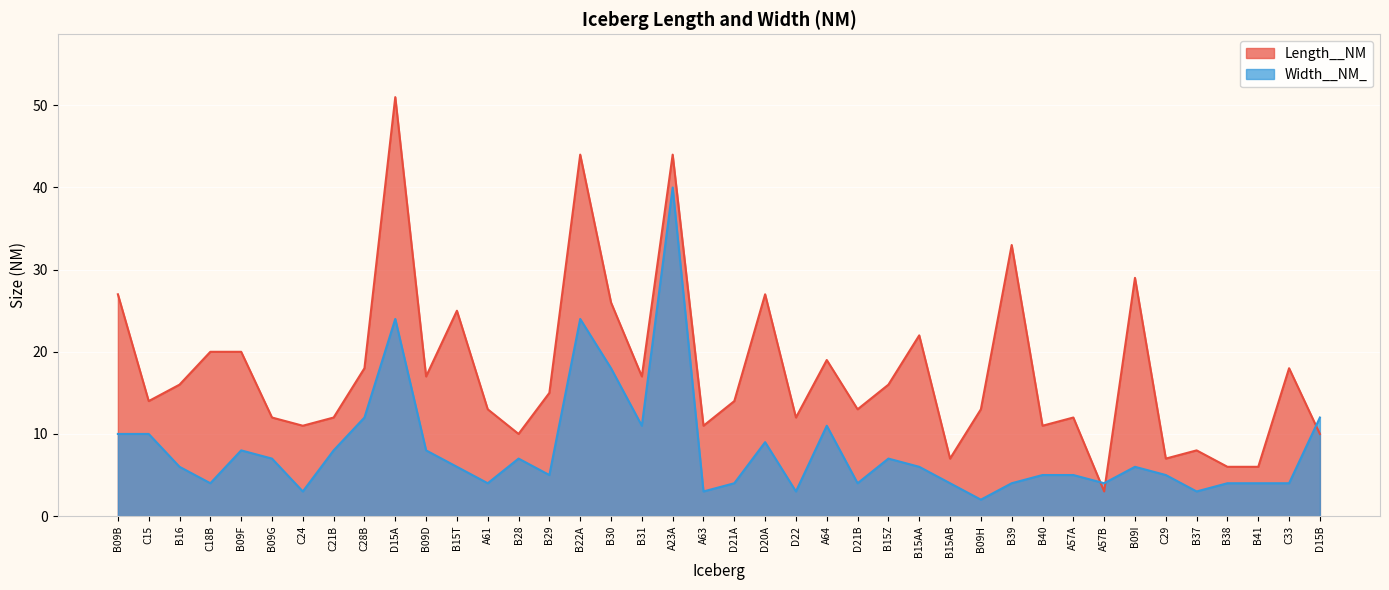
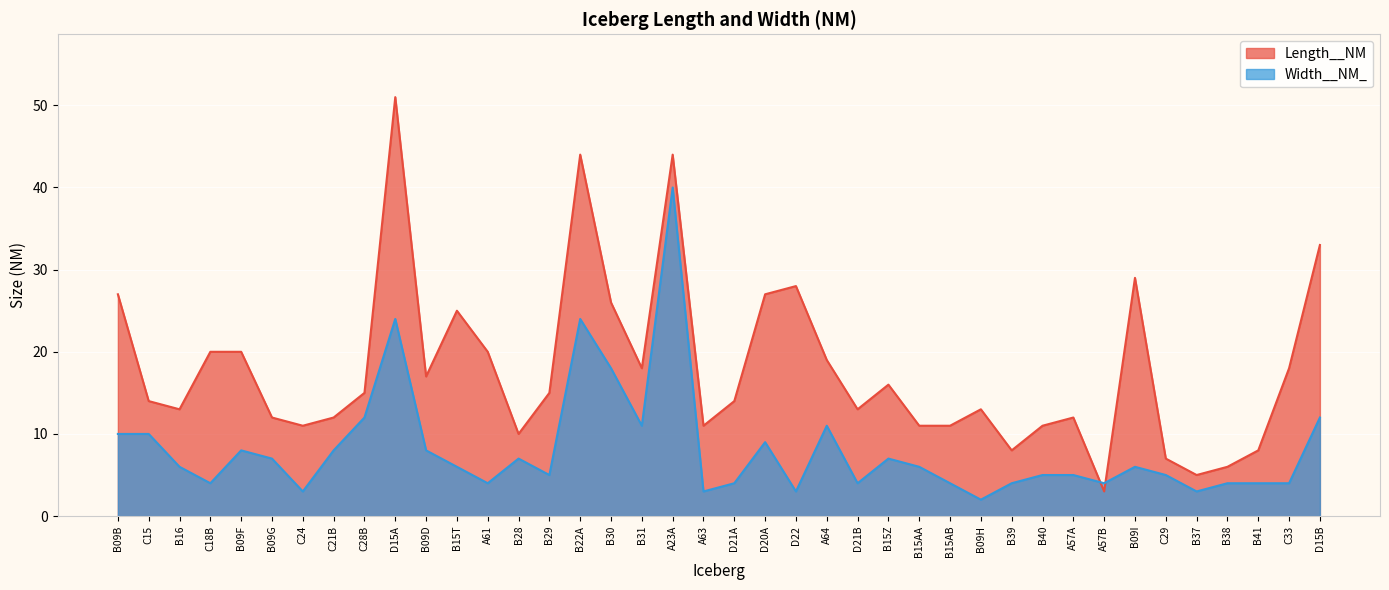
  {
    "Length__NM": {
      "B09B": 27,
      "C15": 14,
-     "B16": 16,
+     "B16": 13,
      "C18B": 20,
      "B09F": 20,
      "B09G": 12,
      "C24": 11,
      "C21B": 12,
-     "C28B": 18,
+     "C28B": 15,
      "D15A": 51,
      "B09D": 17,
      "B15T": 25,
-     "A61": 13,
+     "A61": 20,
      "B28": 10,
      "B29": 15,
      "B22A": 44,
      "B30": 26,
-     "B31": 17,
+     "B31": 18,
      "A23A": 44,
      "A63": 11,
      "D21A": 14,
      "D20A": 27,
-     "D22": 12,
+     "D22": 28,
      "A64": 19,
      "D21B": 13,
      "B15Z": 16,
-     "B15AA": 22,
-     "B15AB": 7,
+     "B15AA": 11,
+     "B15AB": 11,
      "B09H": 13,
-     "B39": 33,
+     "B39": 8,
      "B40": 11,
      "A57A": 12,
      "A57B": 3,
      "B09I": 29,
      "C29": 7,
-     "B37": 8,
+     "B37": 5,
      "B38": 6,
-     "B41": 6,
+     "B41": 8,
      "C33": 18,
-     "D15B": 10
+     "D15B": 33
    },
    "Width__NM_": {
      "B09B": 10,
      "C15": 10,
      "B16": 6,
      "C18B": 4,
      "B09F": 8,
      "B09G": 7,
      "C24": 3,
      "C21B": 8,
      "C28B": 12,
      "D15A": 24,
      "B09D": 8,
      "B15T": 6,
      "A61": 4,
      "B28": 7,
      "B29": 5,
      "B22A": 24,
      "B30": 18,
      "B31": 11,
      "A23A": 40,
      "A63": 3,
      "D21A": 4,
      "D20A": 9,
      "D22": 3,
      "A64": 11,
      "D21B": 4,
      "B15Z": 7,
      "B15AA": 6,
      "B15AB": 4,
      "B09H": 2,
      "B39": 4,
      "B40": 5,
      "A57A": 5,
      "A57B": 4,
      "B09I": 6,
      "C29": 5,
      "B37": 3,
      "B38": 4,
      "B41": 4,
      "C33": 4,
      "D15B": 12
    }
  }
